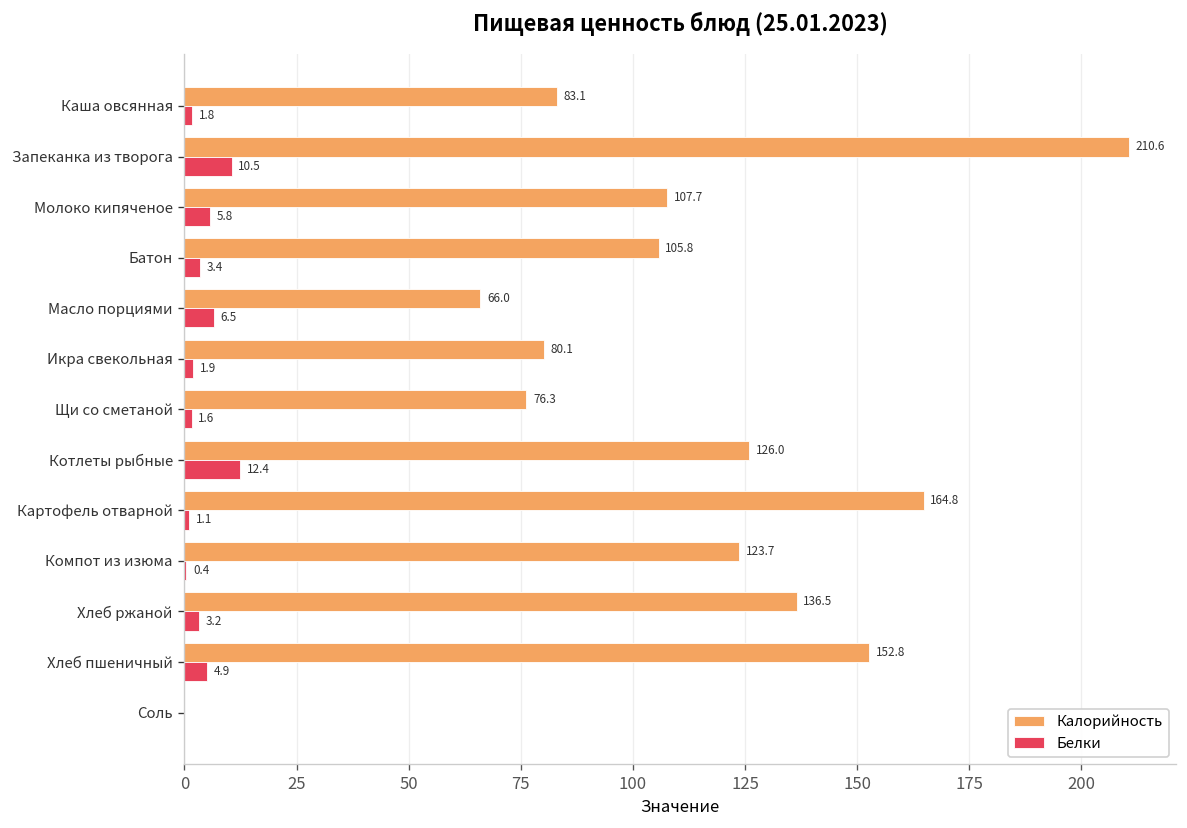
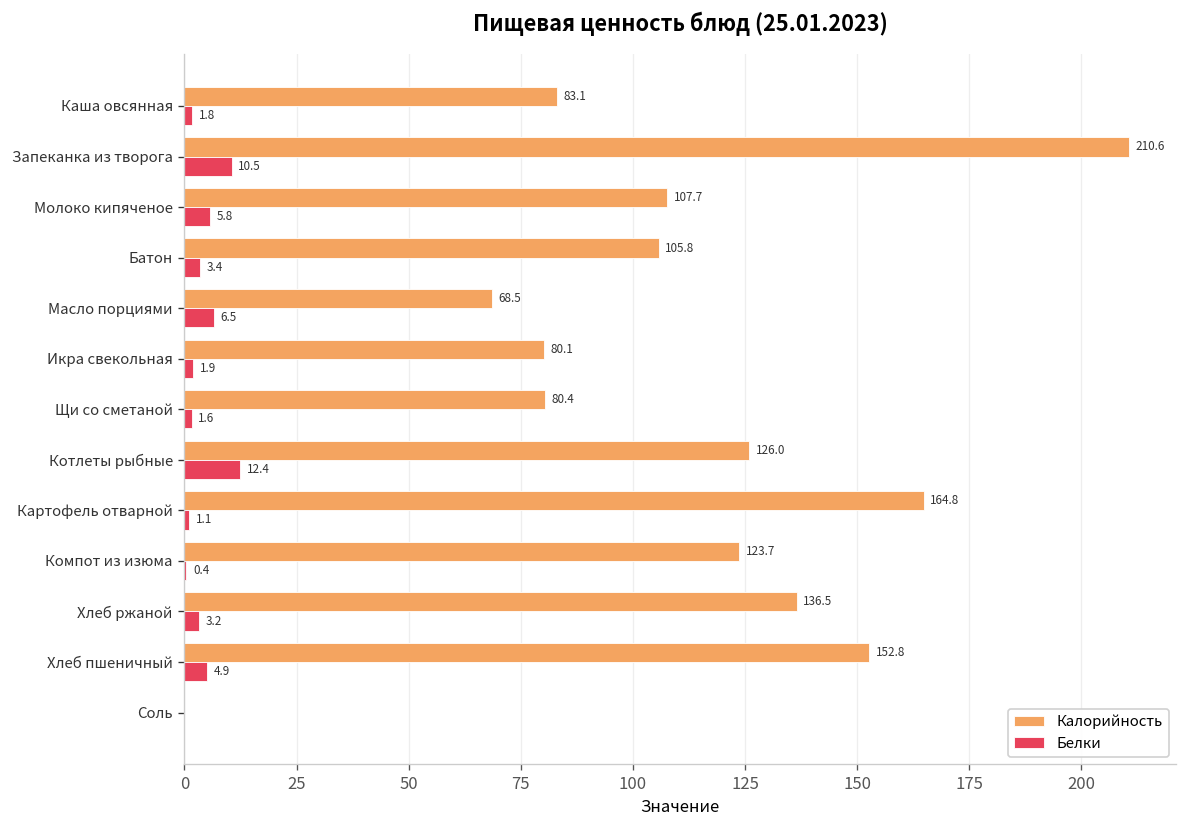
  {
    "Калорийность": {
      "Каша овсянная": 83.1,
      "Запеканка из творога": 210.6,
      "Молоко кипяченое": 107.7,
      "Батон": 105.8,
-     "Масло порциями": 66.0,
+     "Масло порциями": 68.5,
      "Икра свекольная": 80.1,
-     "Щи со сметаной": 76.3,
+     "Щи со сметаной": 80.4,
      "Котлеты рыбные": 126.0,
      "Картофель отварной": 164.8,
      "Компот из изюма": 123.7,
      "Хлеб ржаной": 136.5,
      "Хлеб пшеничный": 152.8
    },
    "Белки": {
      "Каша овсянная": 1.8,
      "Запеканка из творога": 10.5,
      "Молоко кипяченое": 5.8,
      "Батон": 3.4,
      "Масло порциями": 6.5,
      "Икра свекольная": 1.9,
      "Щи со сметаной": 1.6,
      "Котлеты рыбные": 12.4,
      "Картофель отварной": 1.1,
      "Компот из изюма": 0.4,
      "Хлеб ржаной": 3.2,
      "Хлеб пшеничный": 4.9
    }
  }
